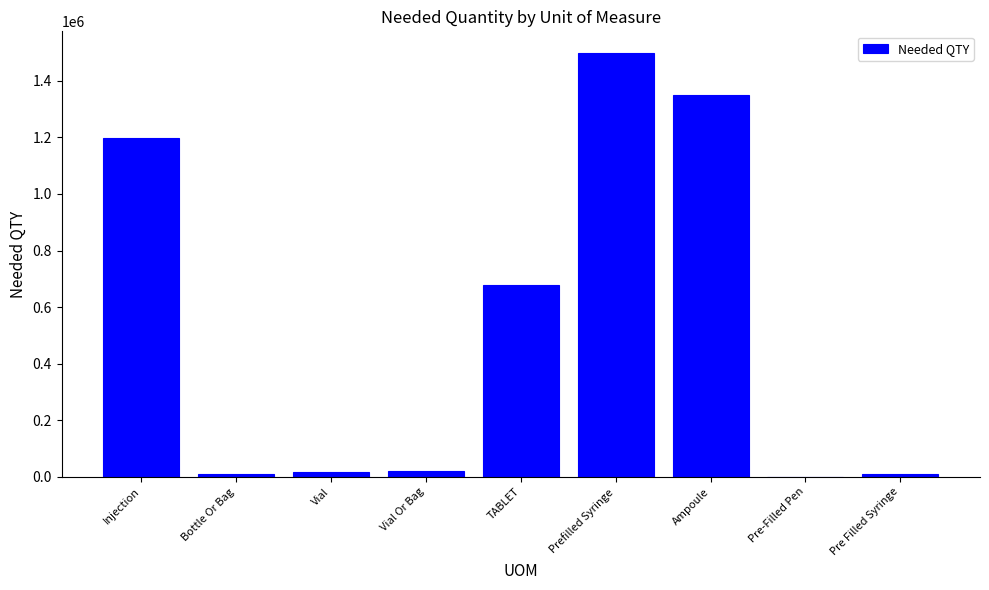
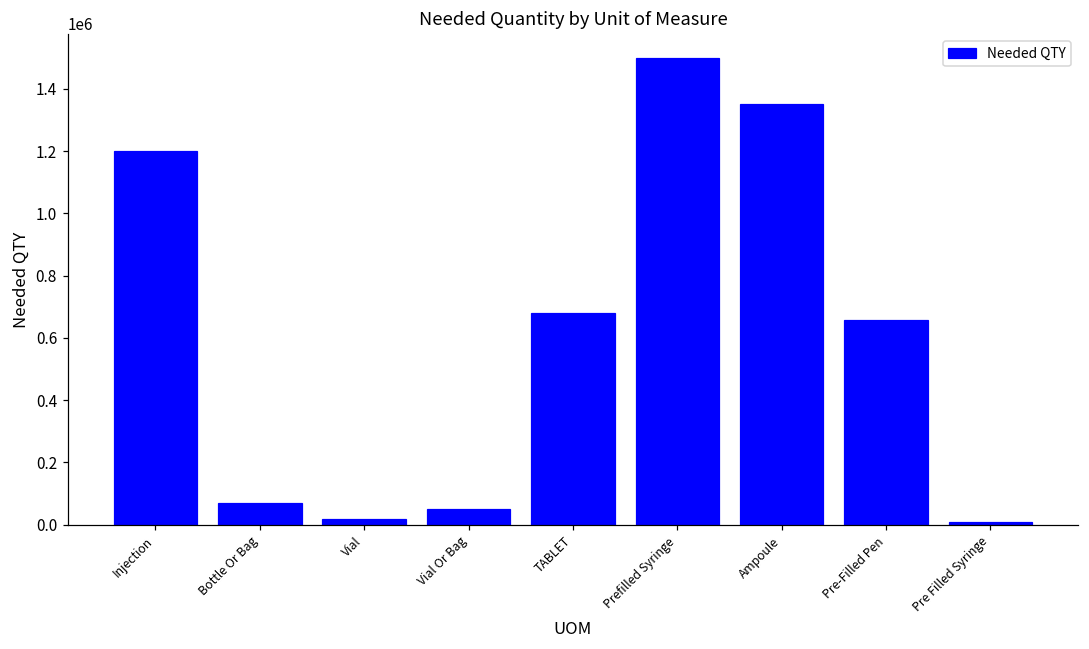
  {
    "Injection": 1200000,
-   "Bottle Or Bag": 10000,
+   "Bottle Or Bag": 70000,
    "Vial": 20000,
-   "Vial Or Bag": 20000,
+   "Vial Or Bag": 50000,
    "TABLET": 680000,
    "Prefilled Syringe": 1500000,
    "Ampoule": 1350000,
-   "Pre-Filled Pen": 0,
+   "Pre-Filled Pen": 660000,
    "Pre Filled Syringe": 10000
  }
